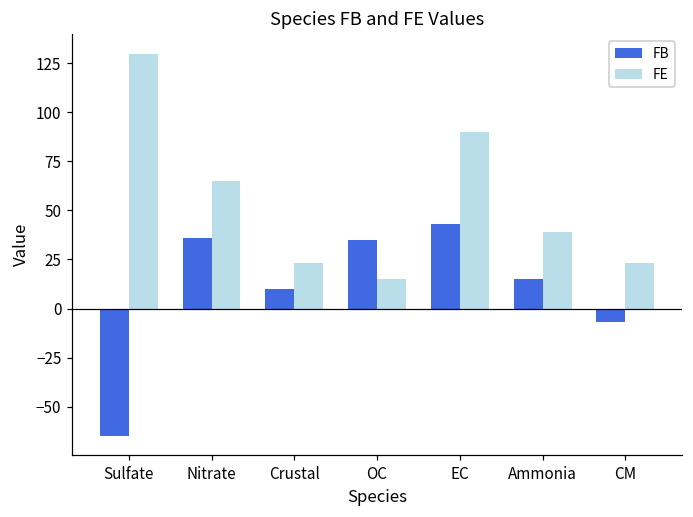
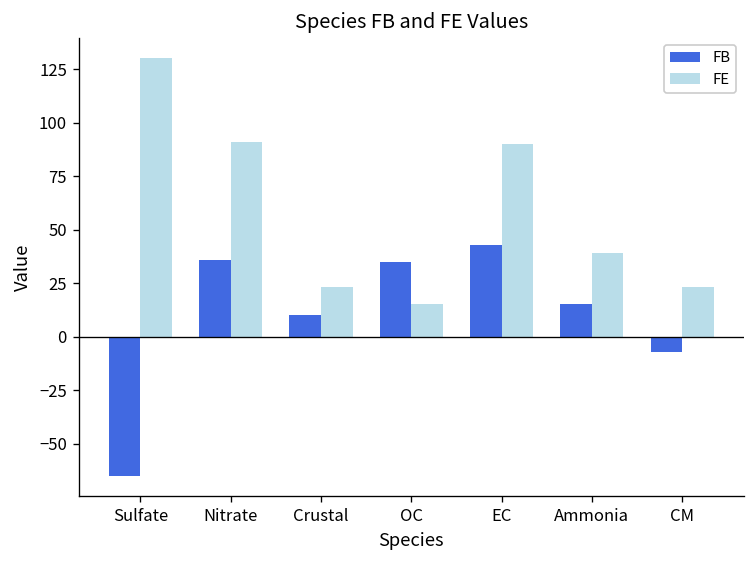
  {
    "FB": {
      "Sulfate": -65,
      "Nitrate": 36,
      "Crustal": 10,
      "OC": 35,
      "EC": 43,
      "Ammonia": 15,
      "CM": -7
    },
    "FE": {
      "Sulfate": 130,
-     "Nitrate": 65,
+     "Nitrate": 91,
      "Crustal": 23,
      "OC": 15,
      "EC": 90,
      "Ammonia": 39,
      "CM": 23
    }
  }
